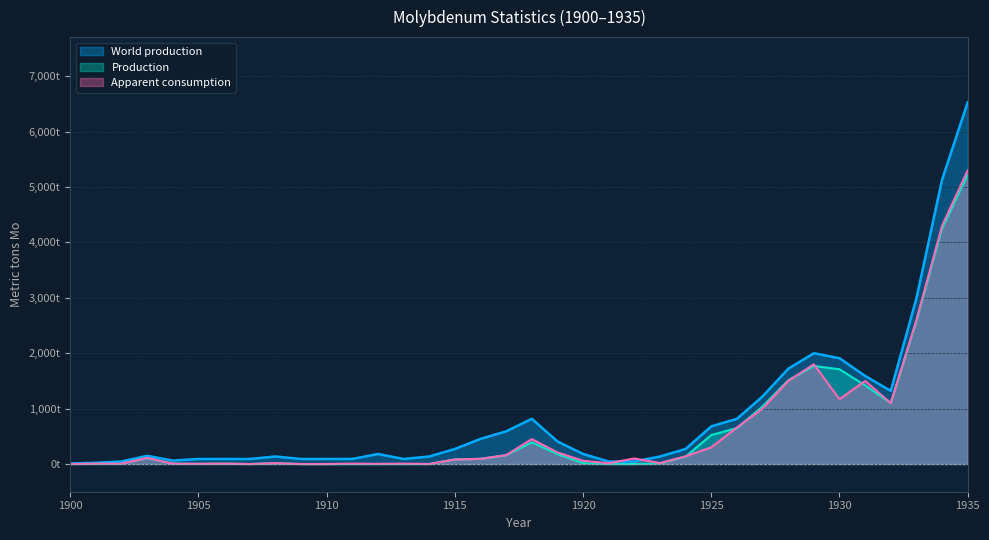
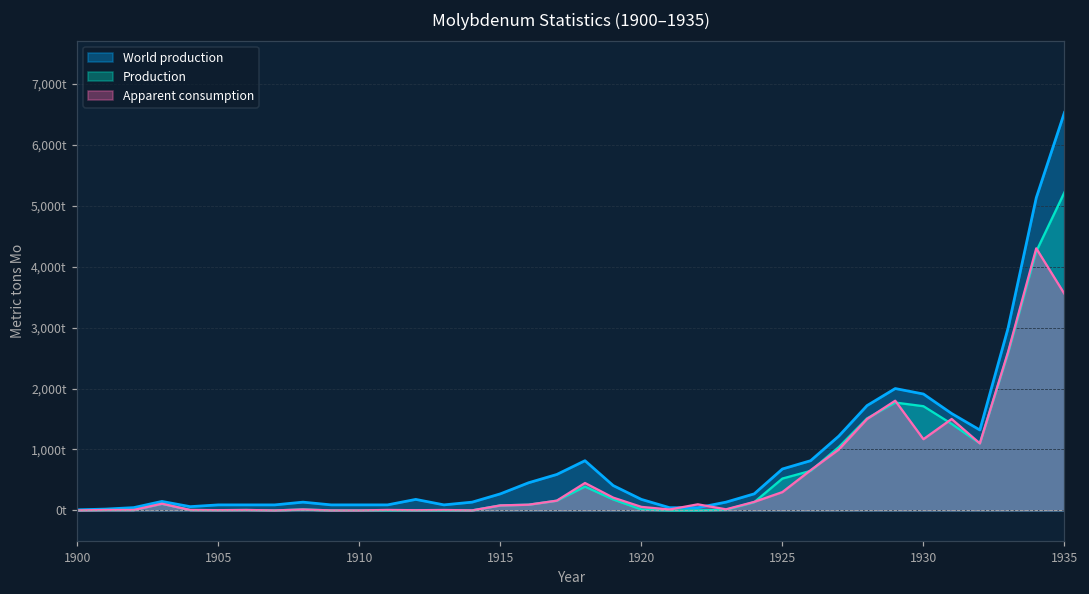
  {
    "Apparent consumption": {
      "1925": "300t",
      "1930": "1,200t",
-     "1935": "5,300t"
+     "1935": "3,600t"
    }
  }
